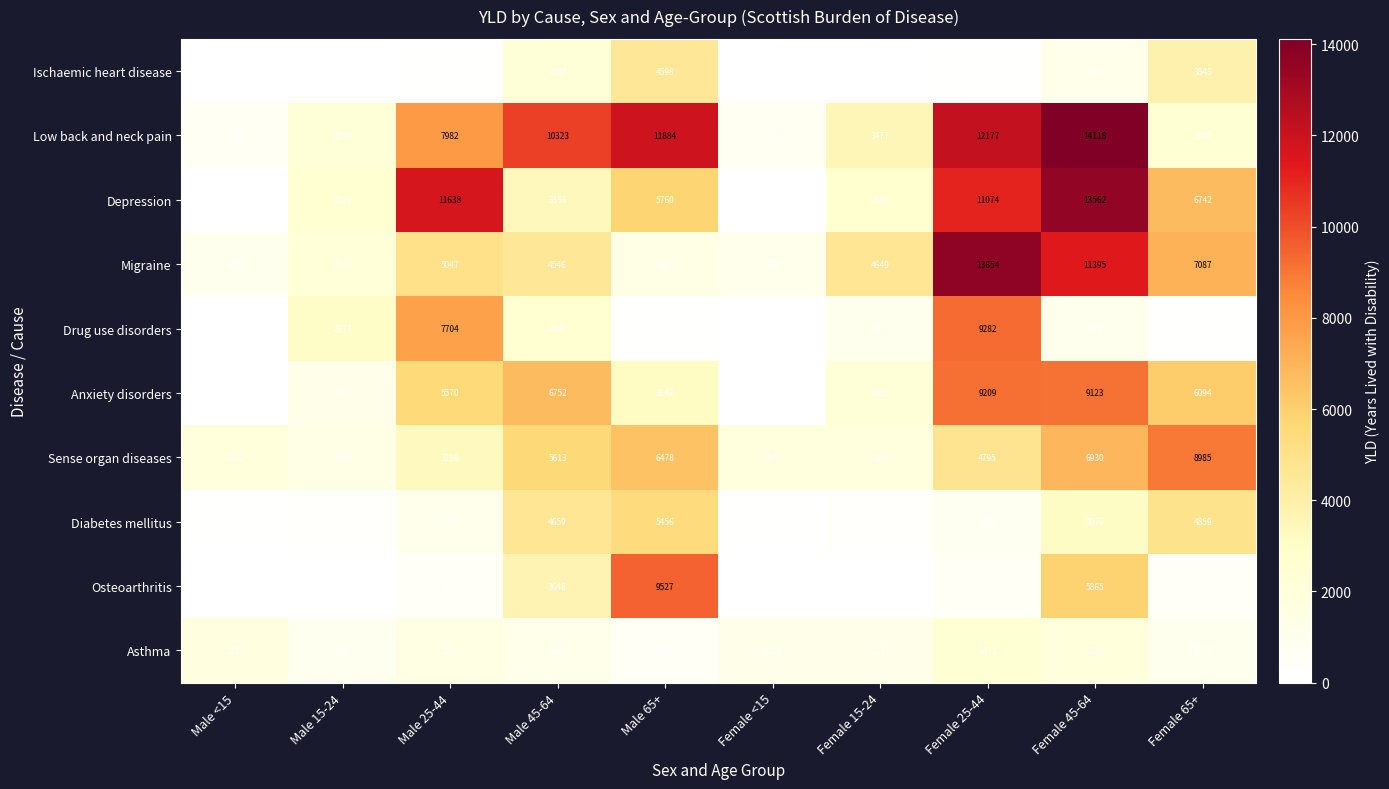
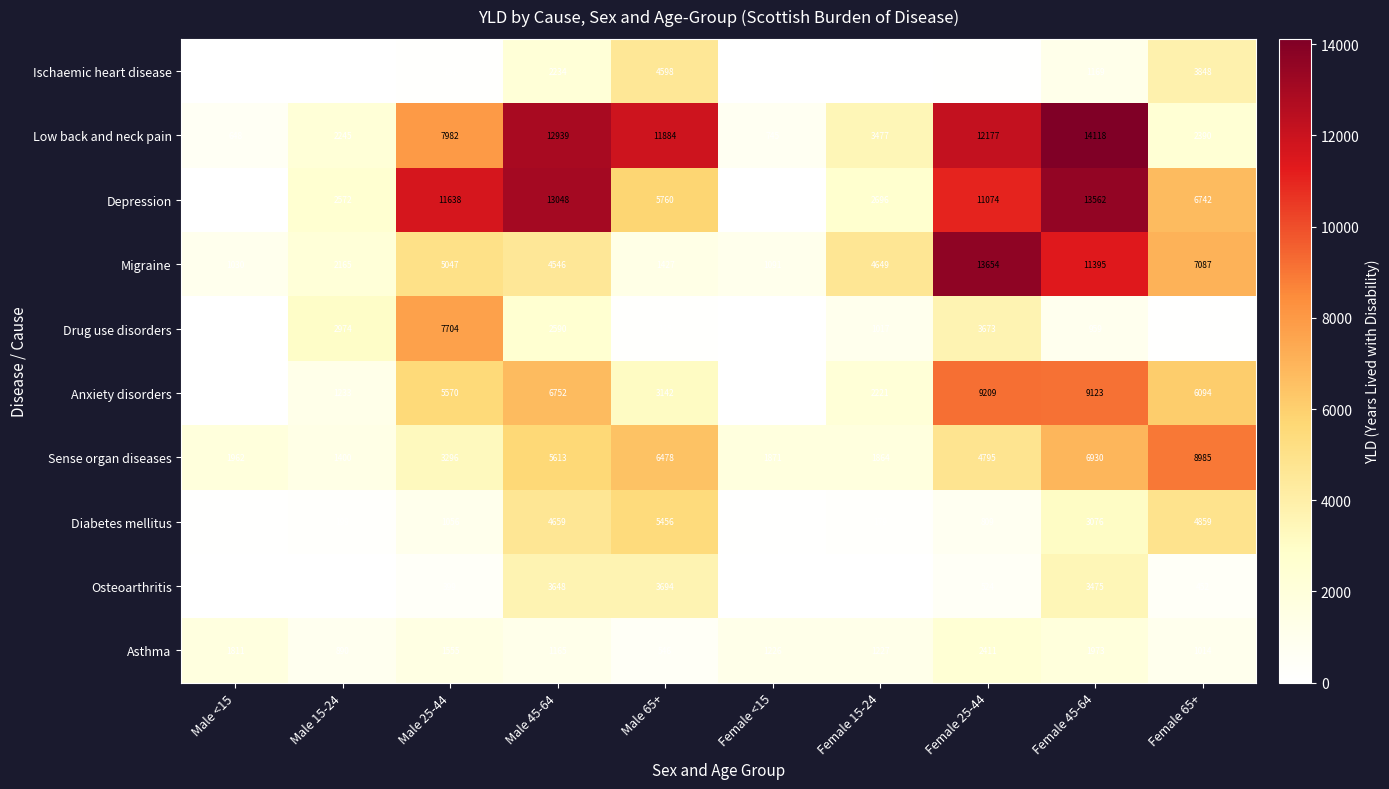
  {
    "Ischaemic heart disease": {
      "Male 65+": 4598,
      "Female 65+": 3848
    },
    "Low back and neck pain": {
      "Male 25-44": 7982,
-     "Male 45-64": 10323,
+     "Male 45-64": 12939,
      "Male 65+": 11884,
      "Female 15-24": 3477,
      "Female 25-44": 12177,
      "Female 45-64": 14118
    },
    "Depression": {
      "Male 25-44": 11638,
-     "Male 45-64": 3356,
+     "Male 45-64": 13048,
      "Male 65+": 5760,
      "Female 15-24": 2696,
      "Female 25-44": 11074,
      "Female 45-64": 13562,
      "Female 65+": 6742
    },
    "Migraine": {
      "Male 25-44": 5047,
      "Male 45-64": 4546,
      "Female 15-24": 4649,
      "Female 25-44": 13654,
      "Female 45-64": 11395,
      "Female 65+": 7087
    },
    "Drug use disorders": {
      "Male 15-24": 2974,
      "Male 25-44": 7704,
-     "Female 25-44": 9282
+     "Female 25-44": 3673
    },
    "Anxiety disorders": {
      "Male 25-44": 5570,
      "Male 45-64": 6752,
      "Male 65+": 3142,
      "Female 25-44": 9209,
      "Female 45-64": 9123,
      "Female 65+": 6094
    },
    "Sense organ diseases": {
      "Male 25-44": 3296,
      "Male 45-64": 5613,
      "Male 65+": 6478,
      "Female 25-44": 4795,
      "Female 45-64": 6930,
      "Female 65+": 8985
    },
    "Diabetes mellitus": {
      "Male 45-64": 4659,
      "Male 65+": 5456,
      "Female 45-64": 3076,
      "Female 65+": 4859
    },
    "Osteoarthritis": {
      "Male 45-64": 3648,
-     "Male 65+": 9527,
-     "Female 45-64": 5865
+     "Male 65+": 3694,
+     "Female 45-64": 3475
    }
  }
